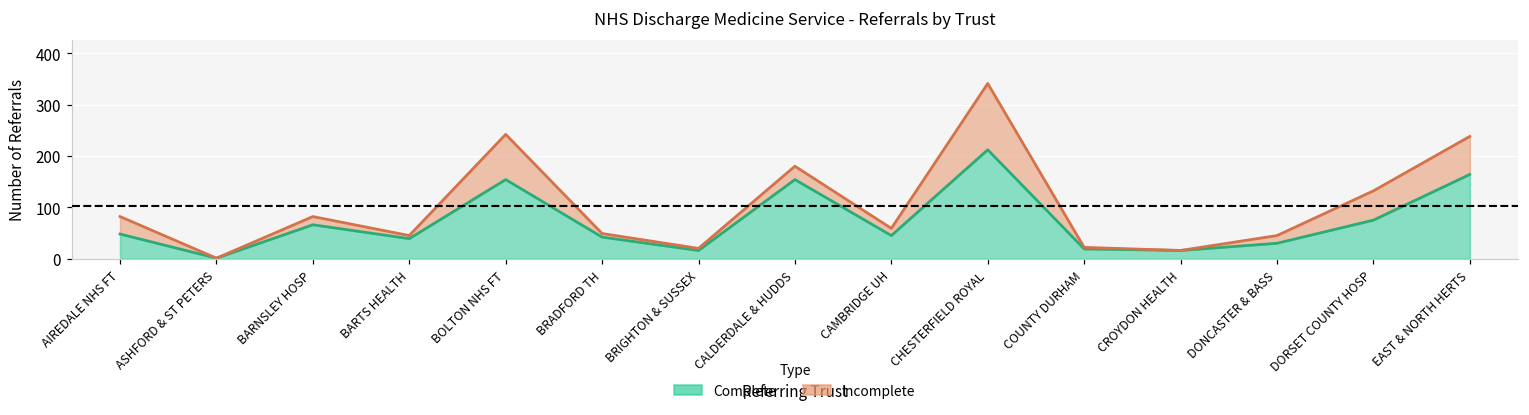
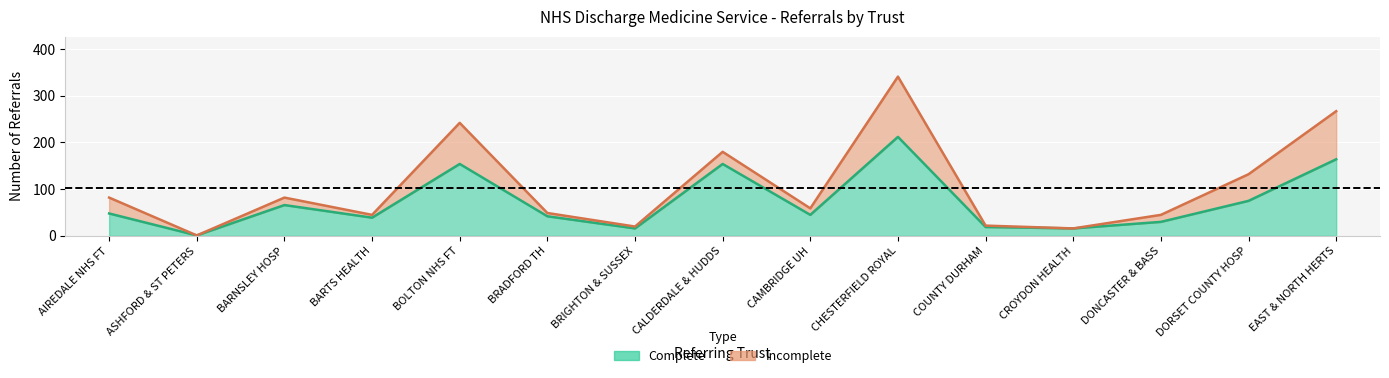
  {
    "Complete": {
      "AIREDALE NHS FT": 50,
      "BARNSLEY HOSP": 70,
      "BARTS HEALTH": 40,
      "BOLTON NHS FT": 150,
      "BRADFORD TH": 40,
      "CALDERDALE & HUDDS": 150,
      "CAMBRIDGE UH": 50,
      "CHESTERFIELD ROYAL": 210,
      "DONCASTER & BASS": 30,
      "DORSET COUNTY HOSP": 80,
      "EAST & NORTH HERTS": 160
    },
    "Incomplete": {
      "AIREDALE NHS FT": 30,
      "BARNSLEY HOSP": 20,
      "BARTS HEALTH": 10,
      "BOLTON NHS FT": 90,
      "BRADFORD TH": 10,
      "CALDERDALE & HUDDS": 30,
      "CAMBRIDGE UH": 10,
      "CHESTERFIELD ROYAL": 130,
      "DONCASTER & BASS": 20,
      "DORSET COUNTY HOSP": 60,
-     "EAST & NORTH HERTS": 70
+     "EAST & NORTH HERTS": 100
    }
  }
